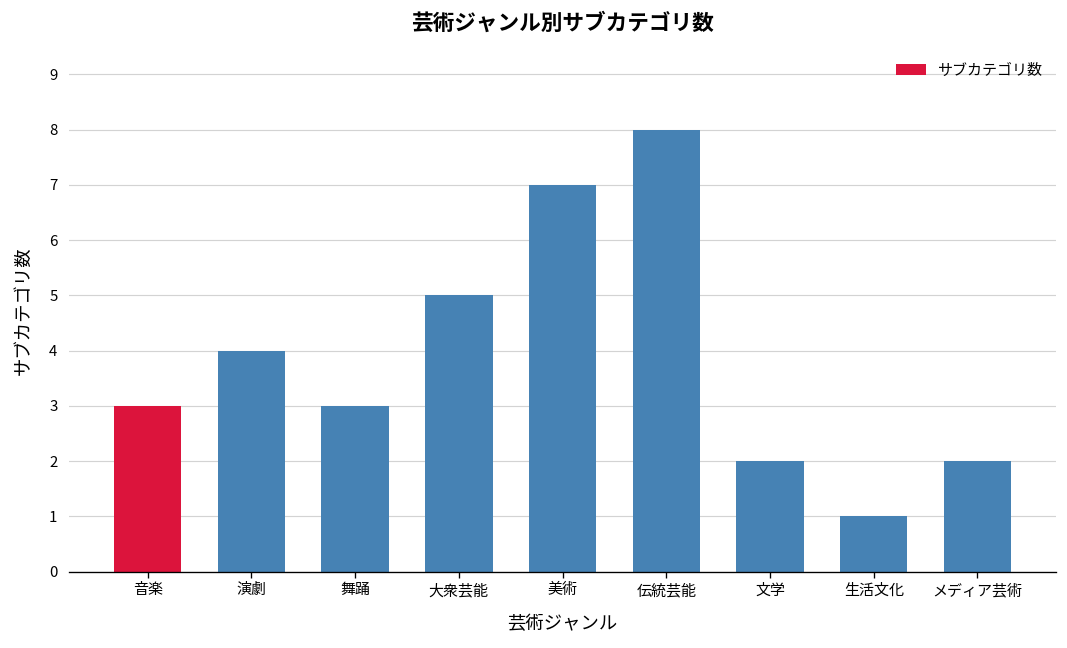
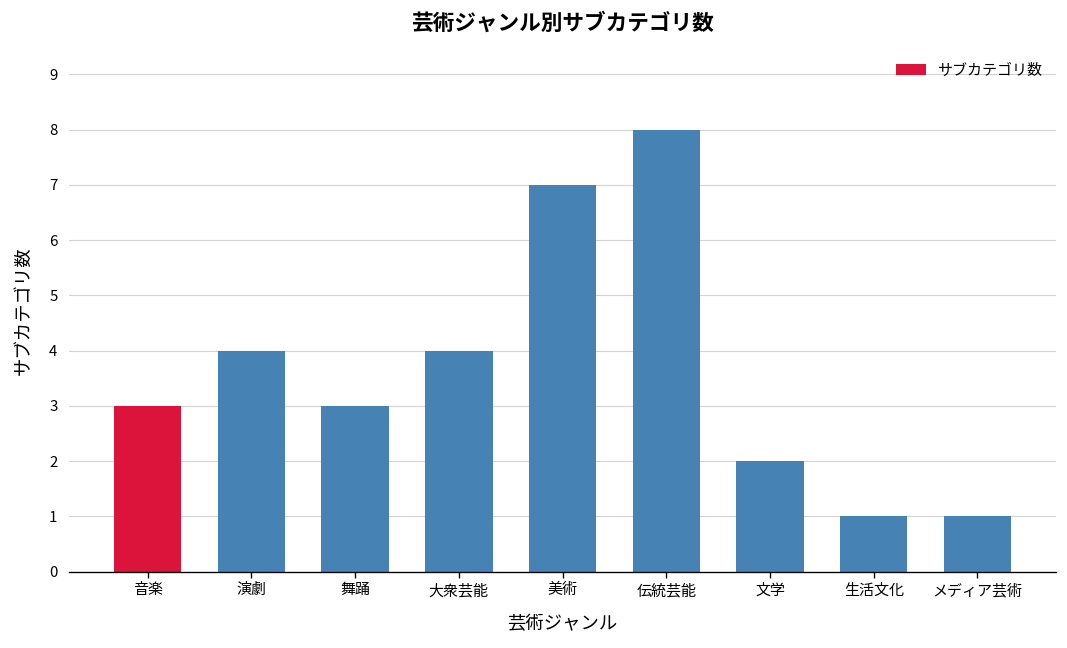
  {
    "音楽": 3,
    "演劇": 4,
    "舞踊": 3,
-   "大衆芸能": 5,
+   "大衆芸能": 4,
    "美術": 7,
    "伝統芸能": 8,
    "文学": 2,
    "生活文化": 1,
-   "メディア芸術": 2
+   "メディア芸術": 1
  }
